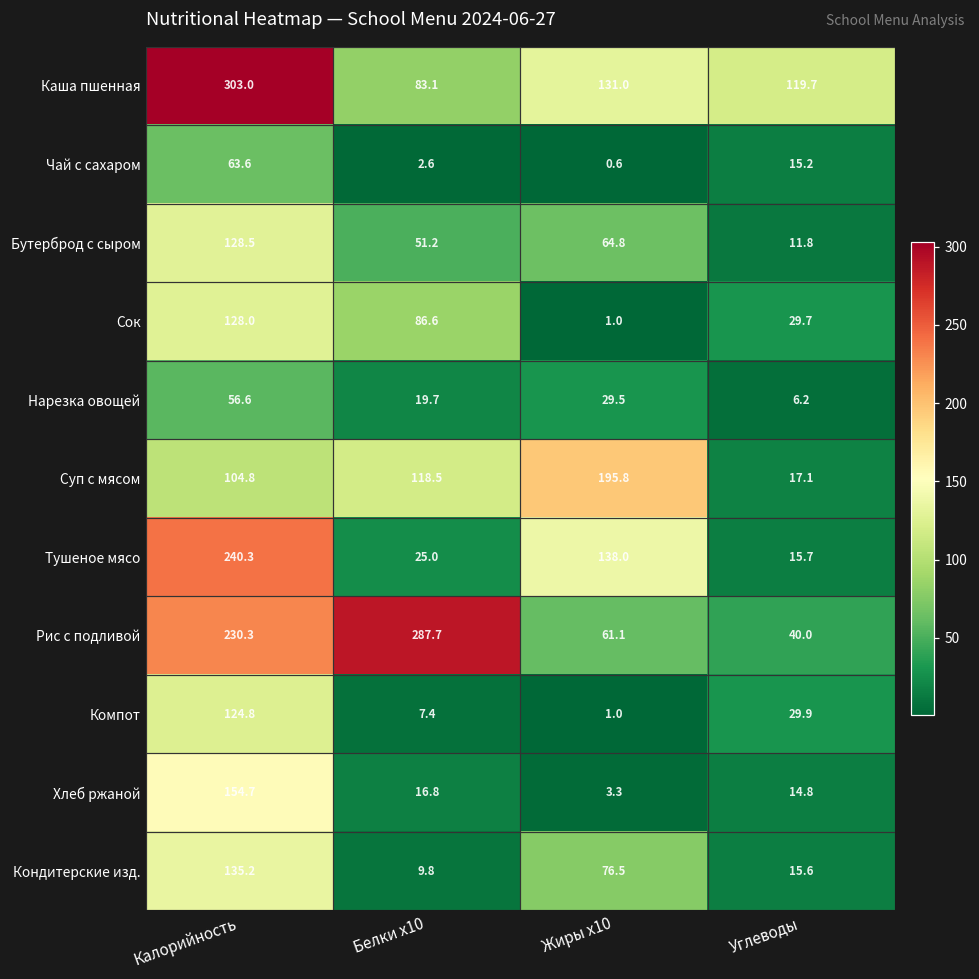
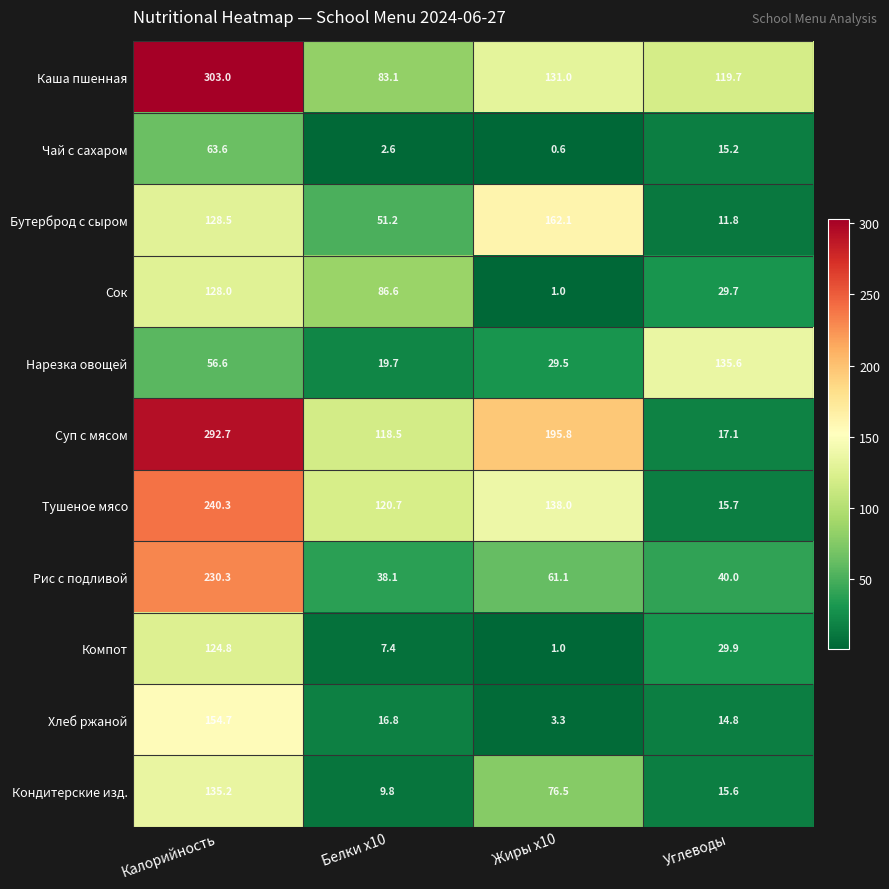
  {
    "Каша пшенная": {
      "Калорийность": 303.0,
      "Белки x10": 83.1,
      "Жиры x10": 131.0,
      "Углеводы": 119.7
    },
    "Чай с сахаром": {
      "Калорийность": 63.6,
      "Белки x10": 2.6,
      "Жиры x10": 0.6,
      "Углеводы": 15.2
    },
    "Бутерброд с сыром": {
      "Калорийность": 128.5,
      "Белки x10": 51.2,
-     "Жиры x10": 64.8,
+     "Жиры x10": 162.1,
      "Углеводы": 11.8
    },
    "Сок": {
      "Калорийность": 128.0,
      "Белки x10": 86.6,
      "Жиры x10": 1.0,
      "Углеводы": 29.7
    },
    "Нарезка овощей": {
      "Калорийность": 56.6,
      "Белки x10": 19.7,
      "Жиры x10": 29.5,
-     "Углеводы": 6.2
+     "Углеводы": 135.6
    },
    "Суп с мясом": {
-     "Калорийность": 104.8,
+     "Калорийность": 292.7,
      "Белки x10": 118.5,
      "Жиры x10": 195.8,
      "Углеводы": 17.1
    },
    "Тушеное мясо": {
      "Калорийность": 240.3,
-     "Белки x10": 25.0,
+     "Белки x10": 120.7,
      "Жиры x10": 138.0,
      "Углеводы": 15.7
    },
    "Рис с подливой": {
      "Калорийность": 230.3,
-     "Белки x10": 287.7,
+     "Белки x10": 38.1,
      "Жиры x10": 61.1,
      "Углеводы": 40.0
    },
    "Компот": {
      "Калорийность": 124.8,
      "Белки x10": 7.4,
      "Жиры x10": 1.0,
      "Углеводы": 29.9
    },
    "Хлеб ржаной": {
      "Калорийность": 154.7,
      "Белки x10": 16.8,
      "Жиры x10": 3.3,
      "Углеводы": 14.8
    },
    "Кондитерские изд.": {
      "Калорийность": 135.2,
      "Белки x10": 9.8,
      "Жиры x10": 76.5,
      "Углеводы": 15.6
    }
  }
